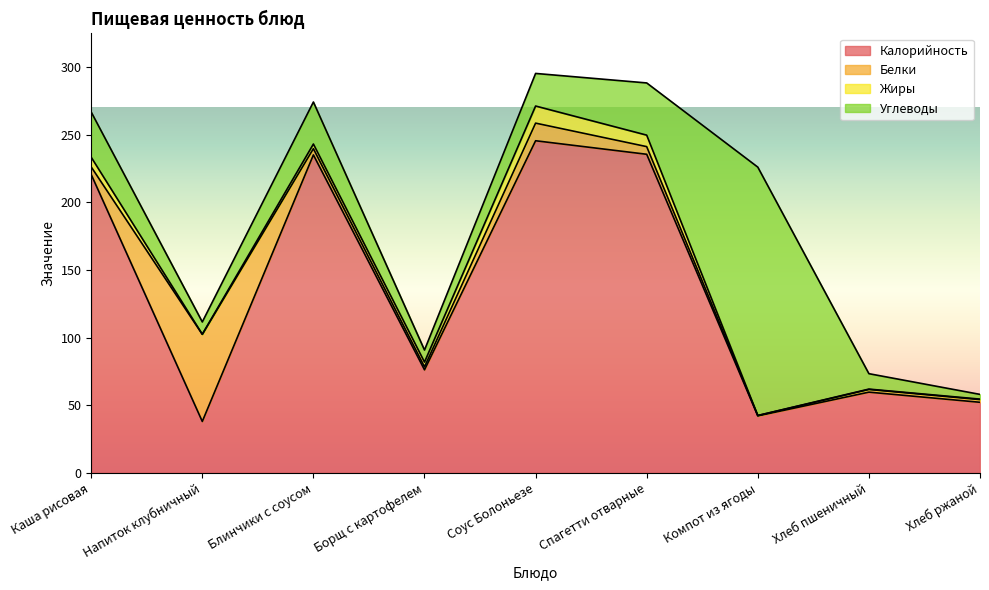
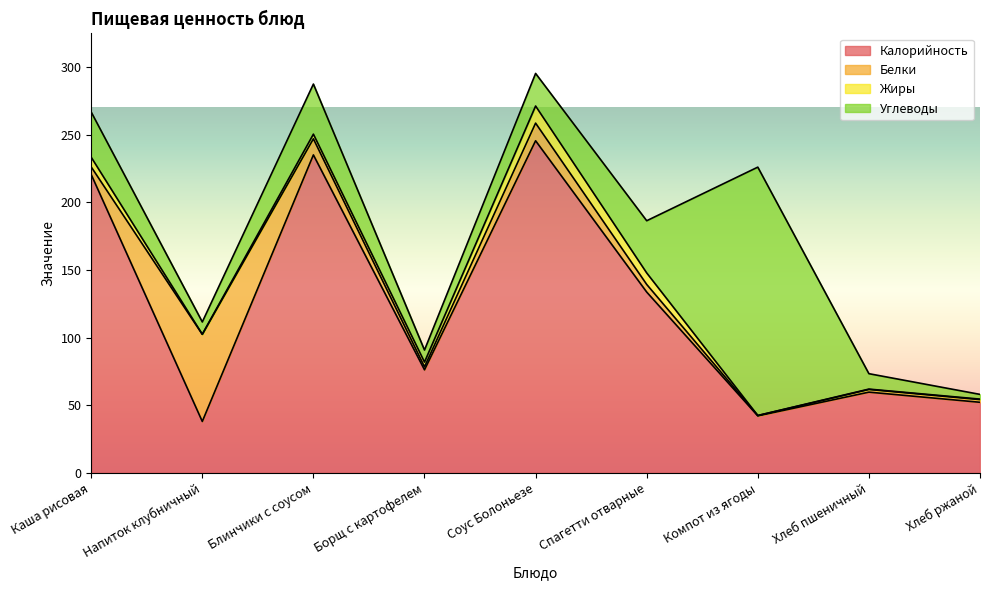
  {
    "Калорийность": {
      "Каша рисовая": 221,
      "Напиток клубничный": 38,
      "Блинчики с соусом": 235,
      "Борщ с картофелем": 76,
      "Соус Болоньезе": 246,
-     "Спагетти отварные": 236,
+     "Спагетти отварные": 134,
      "Хлеб пшеничный": 60,
      "Хлеб ржаной": 52
    },
    "Белки": {
      "Каша рисовая": 6,
-     "Блинчики с соусом": 5,
+     "Блинчики с соусом": 12,
      "Борщ с картофелем": 2,
      "Соус Болоньезе": 13,
      "Спагетти отварные": 6
    },
    "Жиры": {
      "Каша рисовая": 7,
      "Блинчики с соусом": 3,
      "Борщ с картофелем": 4,
      "Соус Болоньезе": 13,
      "Спагетти отварные": 9
    },
    "Углеводы": {
      "Каша рисовая": 33,
      "Напиток клубничный": 9,
-     "Блинчики с соусом": 31,
+     "Блинчики с соусом": 37,
      "Борщ с картофелем": 9,
      "Соус Болоньезе": 24,
      "Спагетти отварные": 39,
      "Компот из ягоды": 184,
      "Хлеб пшеничный": 11,
      "Хлеб ржаной": 4
    }
  }
